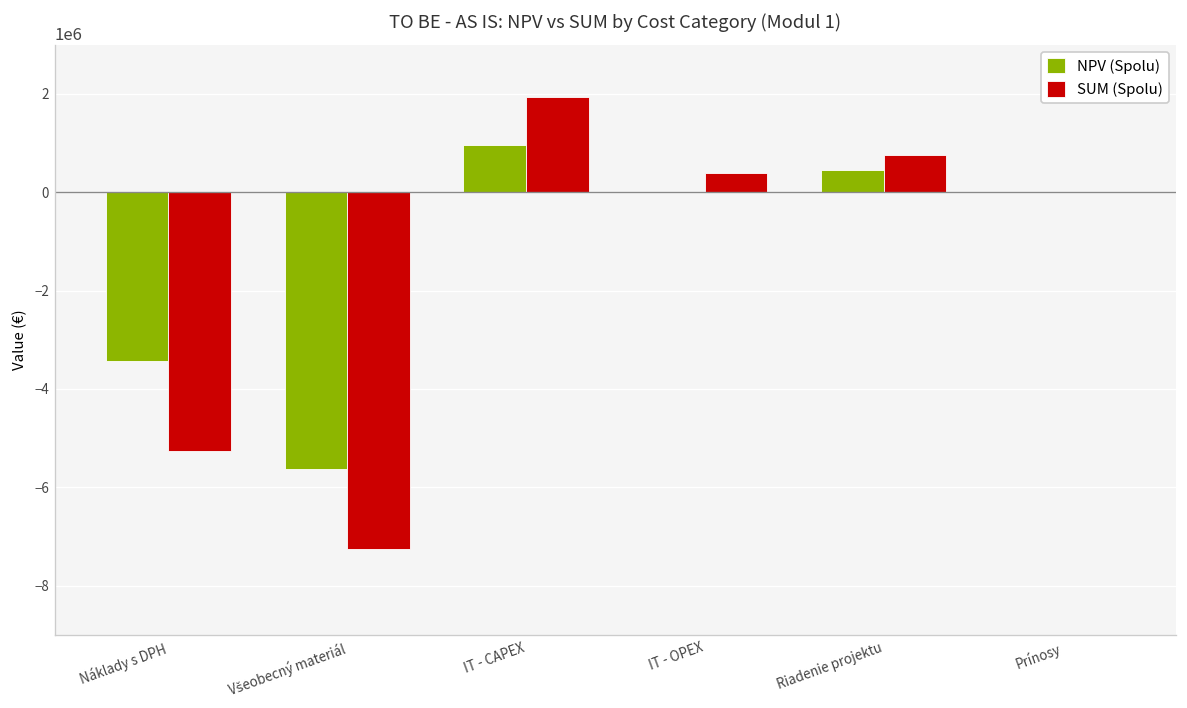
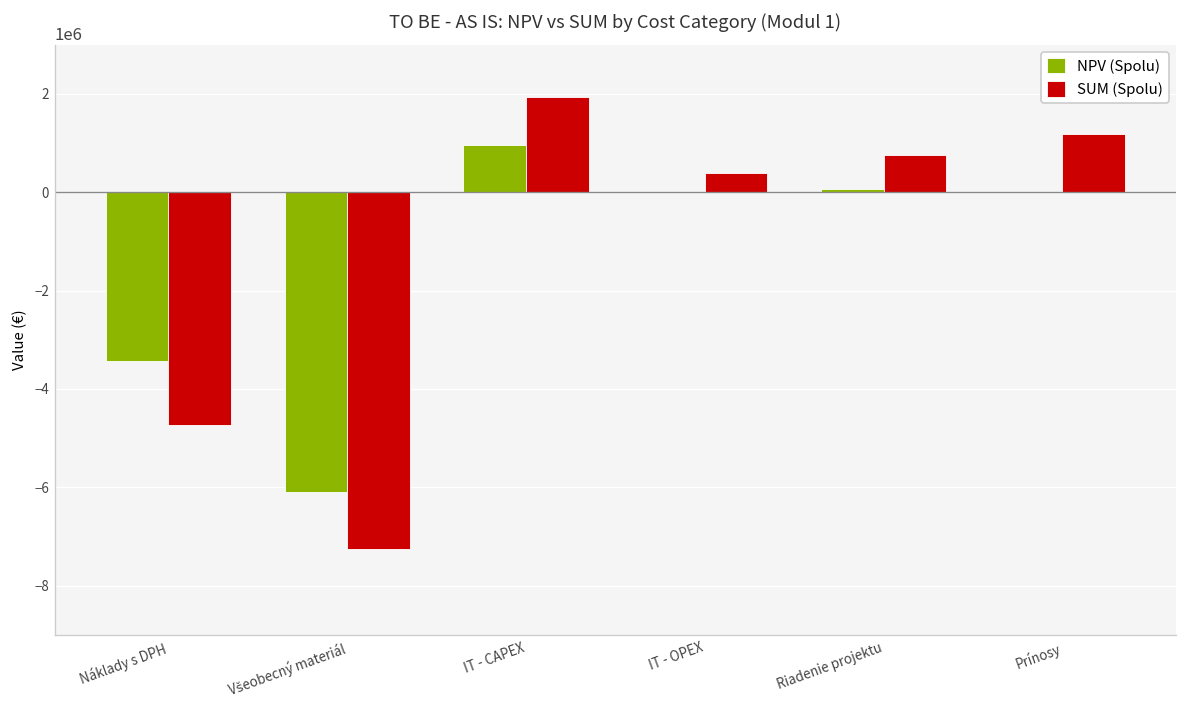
  {
    "NPV (Spolu)": {
      "Náklady s DPH": -3400000,
-     "Všeobecný materiál": -5600000,
+     "Všeobecný materiál": -6100000,
      "IT - CAPEX": 1000000,
      "IT - OPEX": 0,
-     "Riadenie projektu": 500000,
+     "Riadenie projektu": 100000,
      "Prínosy": 0
    },
    "SUM (Spolu)": {
-     "Náklady s DPH": -5300000,
+     "Náklady s DPH": -4700000,
      "Všeobecný materiál": -7300000,
      "IT - CAPEX": 1900000,
      "IT - OPEX": 400000,
      "Riadenie projektu": 700000,
-     "Prínosy": 0
+     "Prínosy": 1200000
    }
  }
